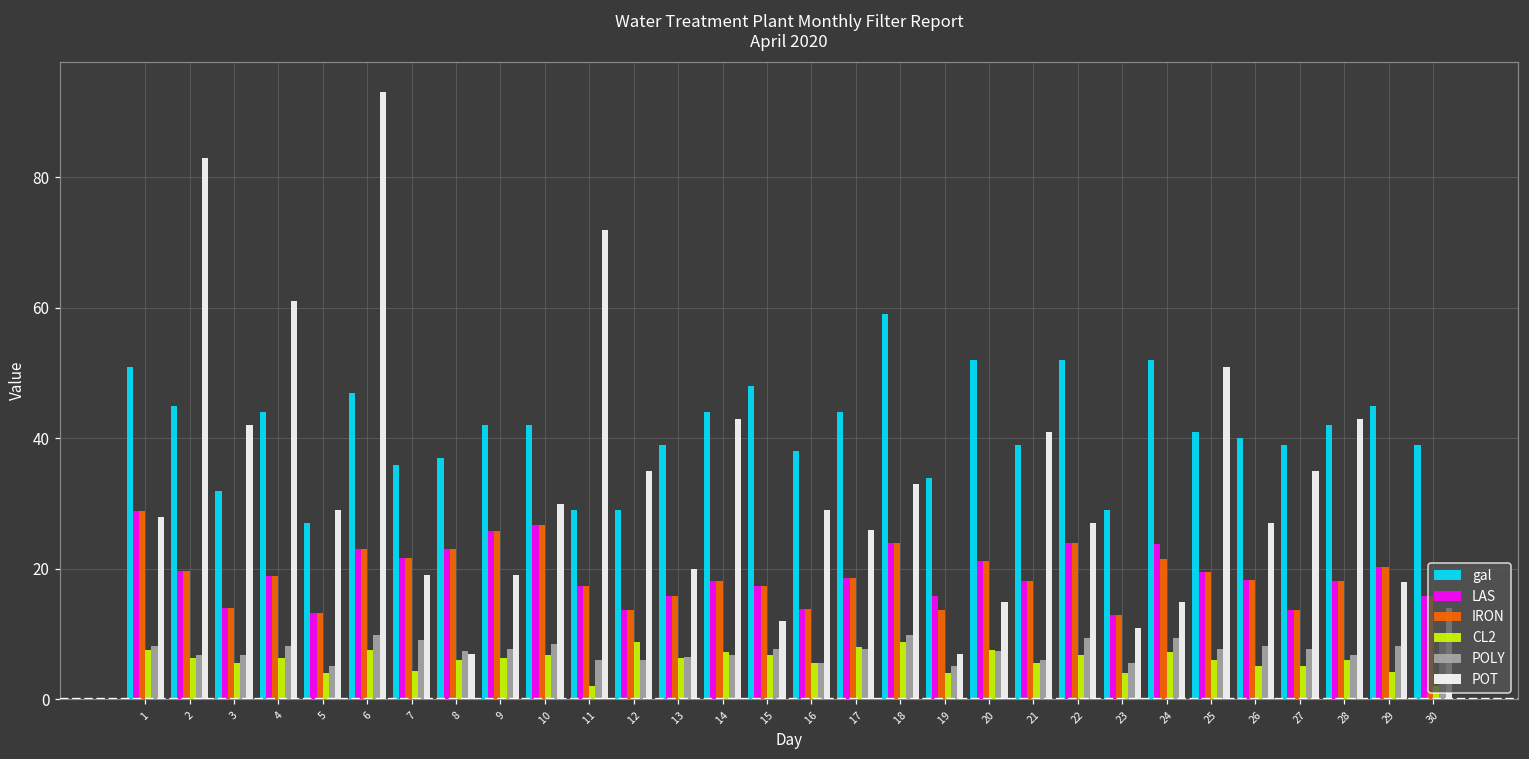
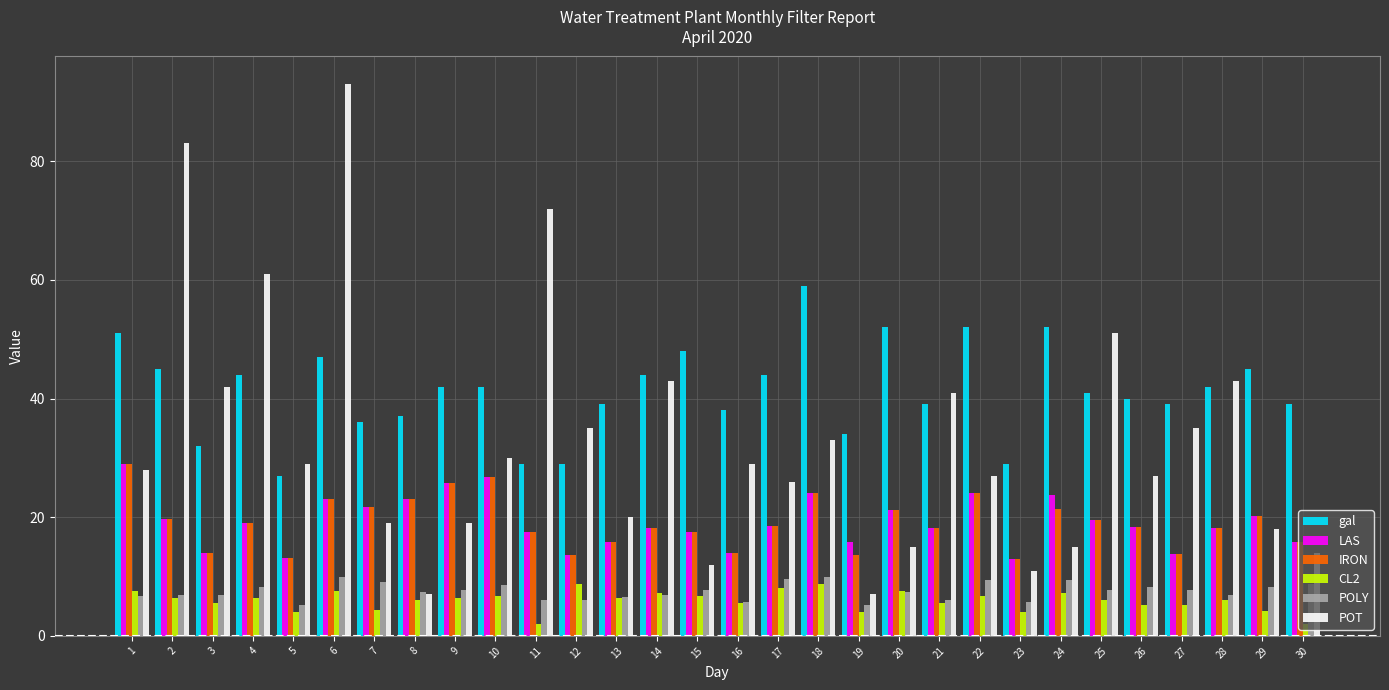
  {
    "gal": {
      "1": 51,
      "2": 45,
      "3": 32,
      "4": 44,
      "5": 27,
      "6": 47,
      "7": 36,
      "8": 37,
      "9": 42,
      "10": 42,
      "11": 29,
      "12": 29,
      "13": 39,
      "14": 44,
      "15": 48,
      "16": 38,
      "17": 44,
      "18": 59,
      "19": 34,
      "20": 52,
      "21": 39,
      "22": 52,
      "23": 29,
      "24": 52,
      "25": 41,
      "26": 40,
      "27": 39,
      "28": 42,
      "29": 45,
      "30": 39
    },
    "LAS": {
      "1": 29,
      "2": 20,
      "3": 14,
      "4": 19,
      "5": 13,
      "6": 23,
      "7": 22,
      "8": 23,
      "9": 26,
      "10": 27,
      "11": 17,
      "12": 14,
      "13": 16,
      "14": 18,
      "15": 17,
      "16": 14,
      "17": 19,
      "18": 24,
      "19": 16,
      "20": 21,
      "21": 18,
      "22": 24,
      "23": 13,
      "24": 24,
      "25": 20,
      "26": 18,
      "27": 14,
      "28": 18,
      "29": 20,
      "30": 16
    },
    "IRON": {
      "1": 29,
      "2": 20,
      "3": 14,
      "4": 19,
      "5": 13,
      "6": 23,
      "7": 22,
      "8": 23,
      "9": 26,
      "10": 27,
      "11": 17,
      "12": 14,
      "13": 16,
      "14": 18,
      "15": 17,
      "16": 14,
      "17": 19,
      "18": 24,
      "19": 14,
      "20": 21,
      "21": 18,
      "22": 24,
      "23": 13,
      "24": 21,
      "25": 20,
      "26": 18,
      "27": 14,
      "28": 18,
      "29": 20
    },
    "CL2": {
      "1": 8,
      "2": 6,
      "3": 6,
      "4": 6,
      "5": 4,
      "6": 8,
      "7": 4,
      "8": 6,
      "9": 6,
      "10": 7,
      "11": 2,
      "12": 9,
      "13": 6,
      "14": 7,
      "15": 7,
      "16": 6,
      "17": 8,
      "18": 9,
      "19": 4,
      "20": 8,
      "21": 6,
      "22": 7,
      "23": 4,
      "24": 7,
      "25": 6,
      "26": 5,
      "27": 5,
      "28": 6,
      "29": 4
    },
    "POLY": {
-     "1": 8,
+     "1": 7,
      "2": 7,
      "3": 7,
      "4": 8,
      "5": 5,
      "6": 10,
      "7": 9,
      "8": 7,
      "9": 8,
      "10": 9,
      "11": 6,
      "12": 6,
      "13": 6,
      "14": 7,
      "15": 8,
      "16": 6,
-     "17": 8,
+     "17": 10,
      "18": 10,
      "19": 5,
      "20": 7,
      "21": 6,
      "22": 9,
      "23": 6,
      "24": 9,
      "25": 8,
      "26": 8,
      "27": 8,
      "28": 7,
      "29": 8
    },
    "POT": {
      "1": 28,
      "2": 83,
      "3": 42,
      "4": 61,
      "5": 29,
      "6": 93,
      "7": 19,
      "8": 7,
      "9": 19,
      "10": 30,
      "11": 72,
      "12": 35,
      "13": 20,
      "14": 43,
      "15": 12,
      "16": 29,
      "17": 26,
      "18": 33,
      "19": 7,
      "20": 15,
      "21": 41,
      "22": 27,
      "23": 11,
      "24": 15,
      "25": 51,
      "26": 27,
      "27": 35,
      "28": 43,
      "29": 18
    }
  }
